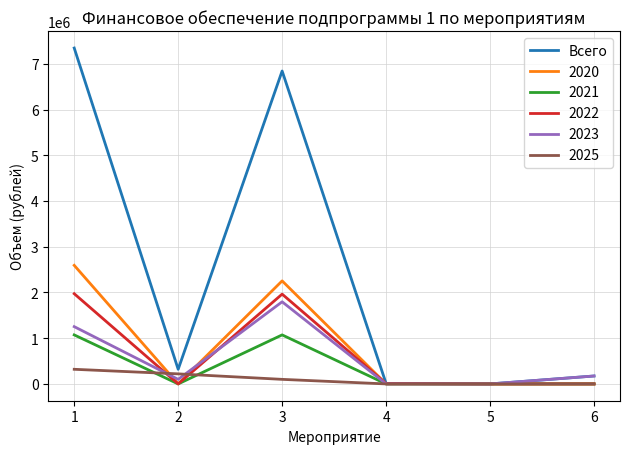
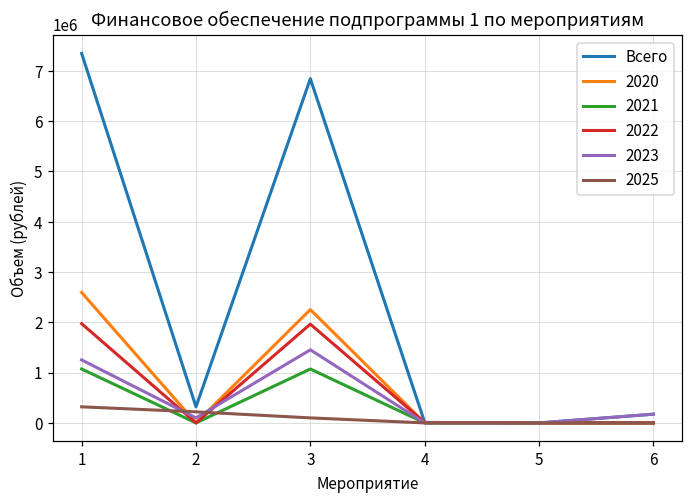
  {
    "Всего": {
      "1": 7300000,
      "2": 300000,
      "3": 6800000
    },
    "2020": {
      "1": 2600000,
      "3": 2300000
    },
    "2021": {
      "1": 1100000,
      "3": 1100000
    },
    "2022": {
      "1": 2000000,
      "3": 2000000
    },
    "2023": {
      "1": 1300000,
      "2": 100000,
-     "3": 1800000
+     "3": 1500000
    },
    "2025": {
      "1": 300000,
      "2": 200000,
      "3": 100000
    }
  }
